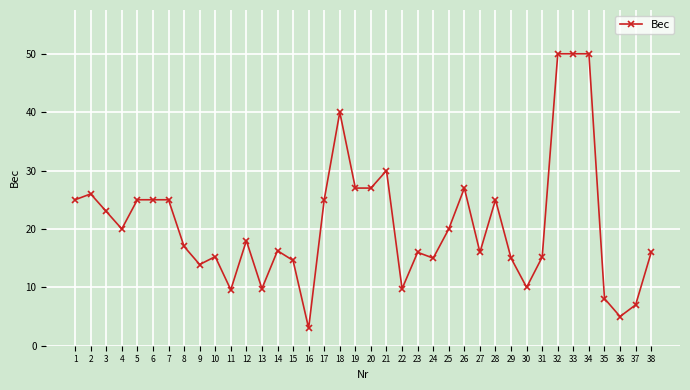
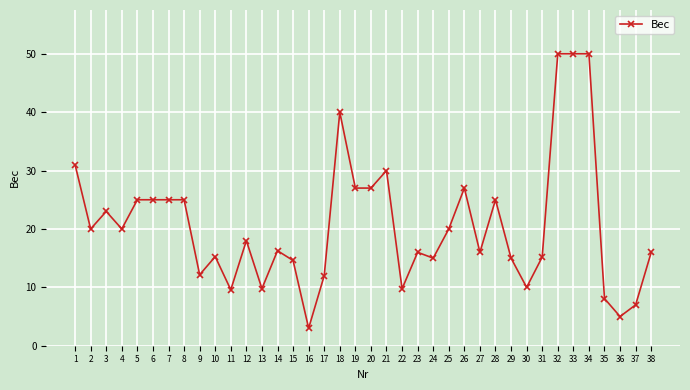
  {
-   "1": 25,
-   "2": 26,
+   "1": 31,
+   "2": 20,
    "3": 23,
    "4": 20,
    "5": 25,
    "6": 25,
    "7": 25,
-   "8": 17,
-   "9": 14,
+   "8": 25,
+   "9": 12,
    "10": 15,
    "11": 10,
    "12": 18,
    "13": 10,
    "14": 16,
    "15": 15,
    "16": 3,
-   "17": 25,
+   "17": 12,
    "18": 40,
    "19": 27,
    "20": 27,
    "21": 30,
    "22": 10,
    "23": 16,
    "24": 15,
    "25": 20,
    "26": 27,
    "27": 16,
    "28": 25,
    "29": 15,
    "30": 10,
    "31": 15,
    "32": 50,
    "33": 50,
    "34": 50,
    "35": 8,
    "36": 5,
    "37": 7,
    "38": 16
  }
